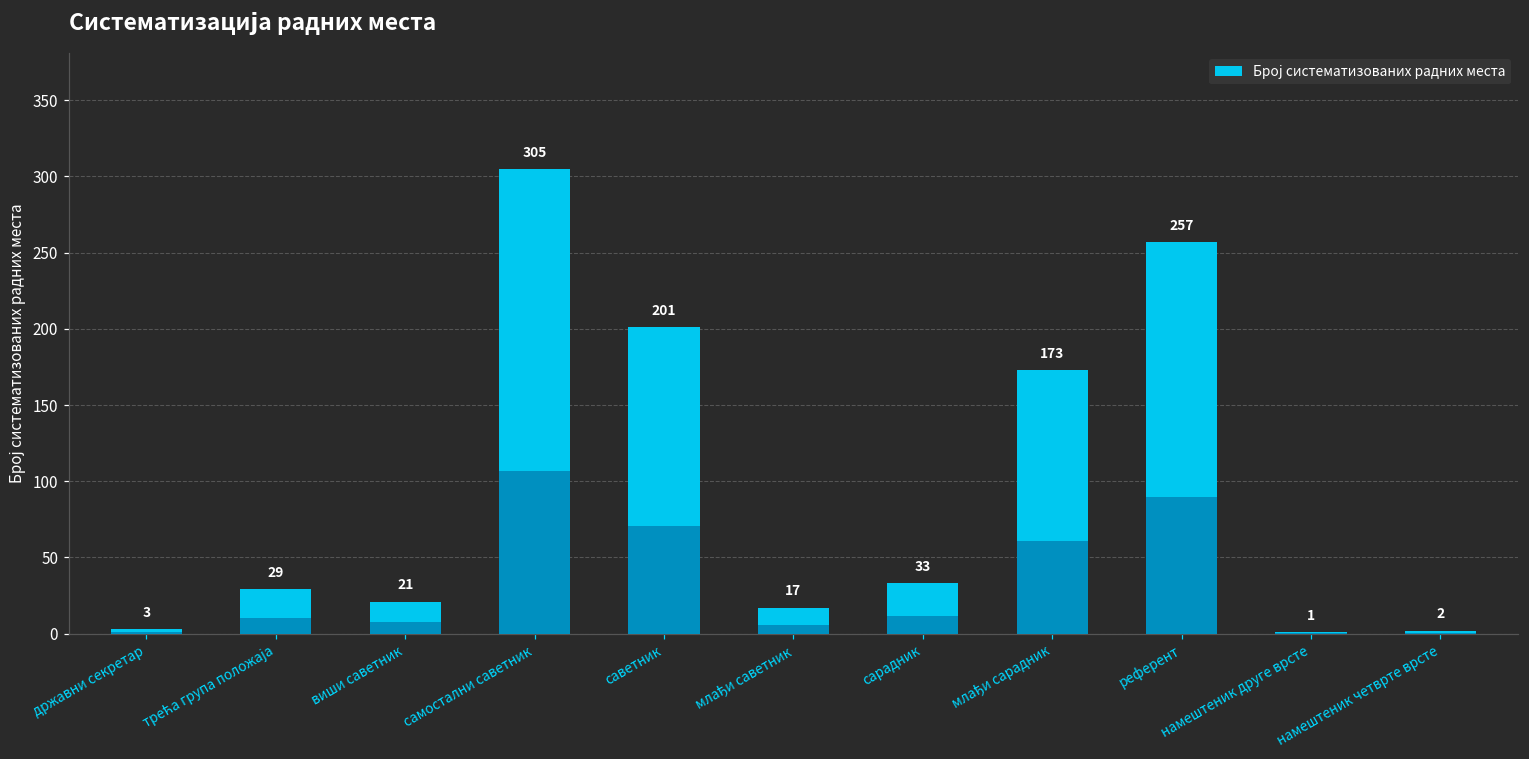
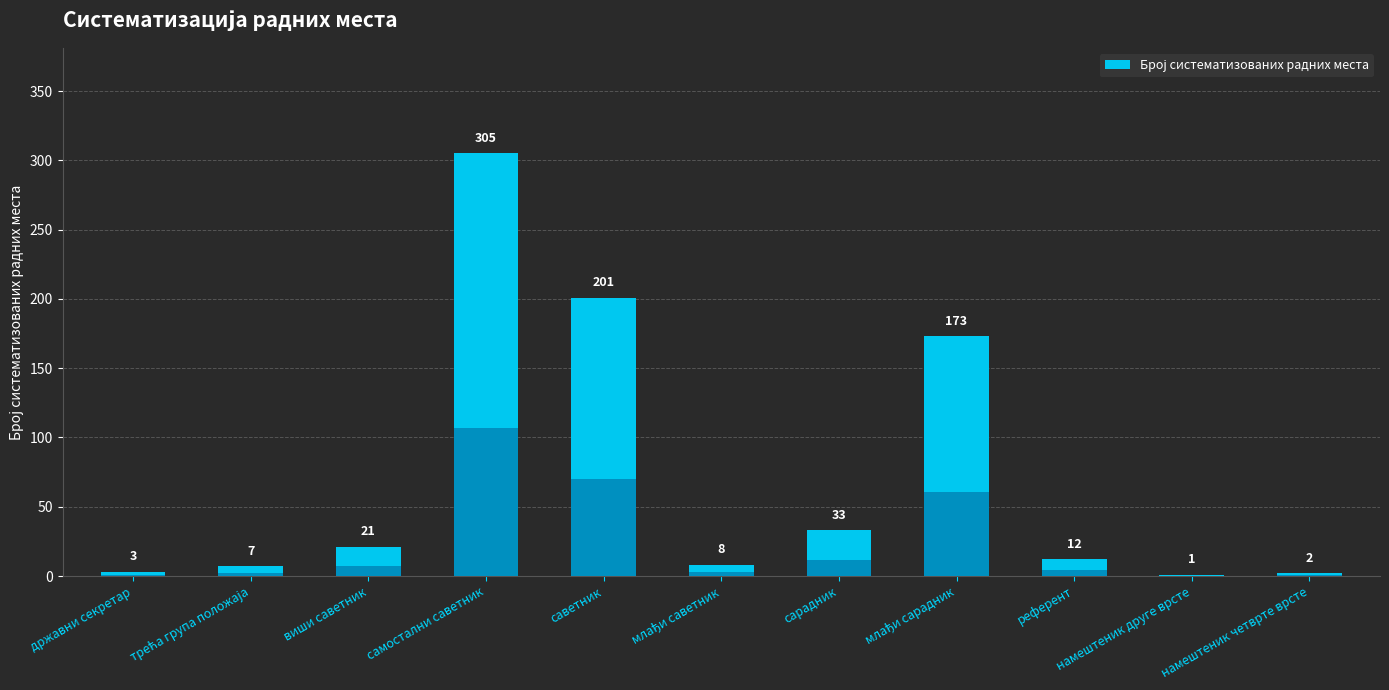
  {
    "државни секретар": 3,
-   "трећа група положаја": 29,
+   "трећа група положаја": 7,
    "виши саветник": 21,
    "самостални саветник": 305,
    "саветник": 201,
-   "млађи саветник": 17,
+   "млађи саветник": 8,
    "сарадник": 33,
    "млађи сарадник": 173,
-   "референт": 257,
+   "референт": 12,
    "намештеник друге врсте": 1,
    "намештеник четврте врсте": 2
  }
